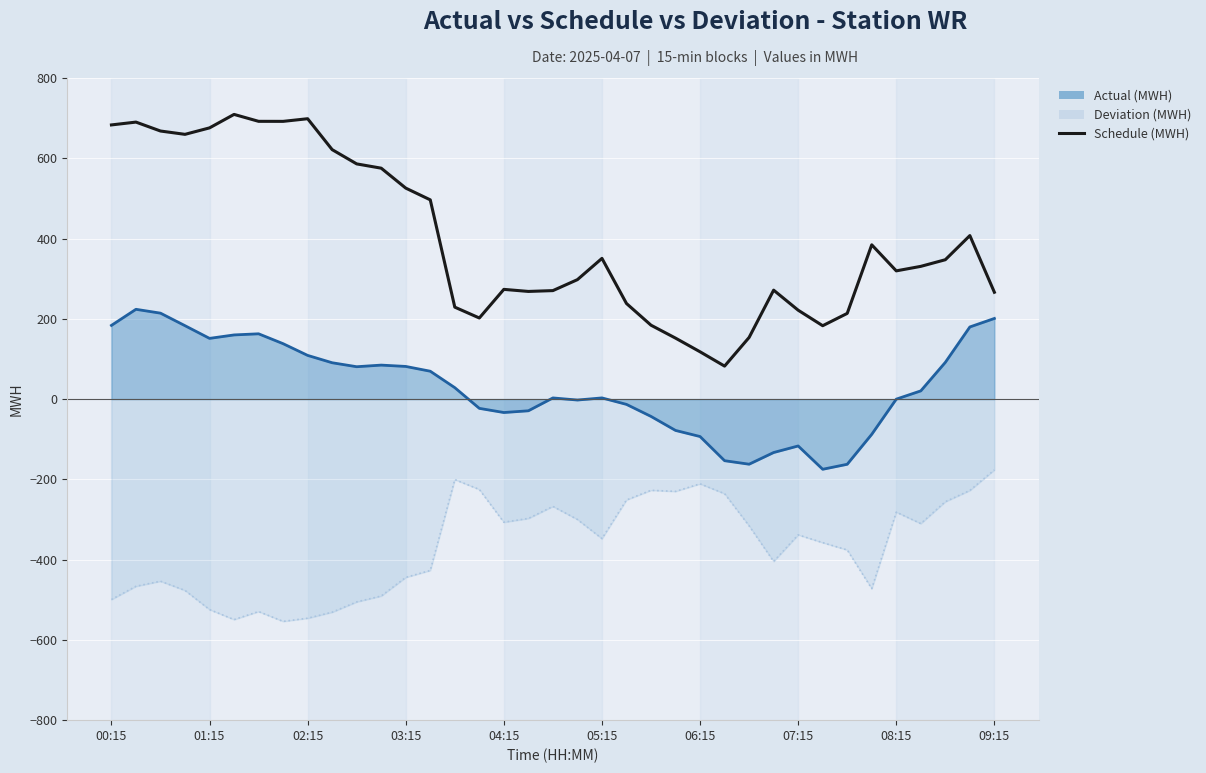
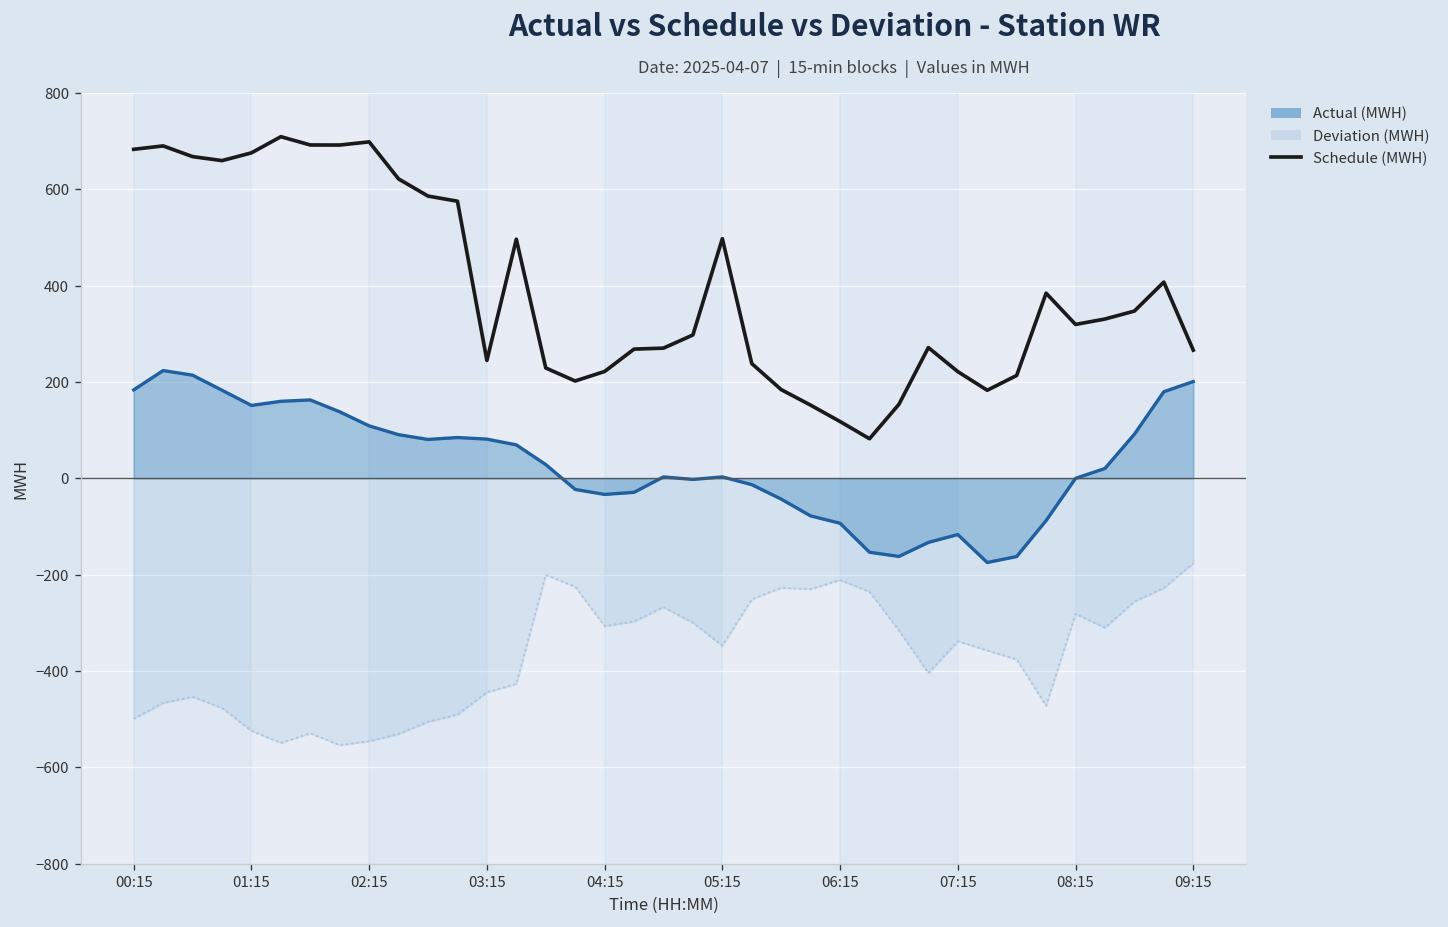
  {
    "Schedule (MWH)": {
      "00:15": 680,
      "01:15": 680,
      "02:15": 700,
-     "03:15": 530,
-     "04:15": 270,
-     "05:15": 350,
+     "03:15": 240,
+     "04:15": 220,
+     "05:15": 500,
      "06:15": 120,
      "07:15": 220,
      "08:15": 320,
      "09:15": 270
    }
  }
